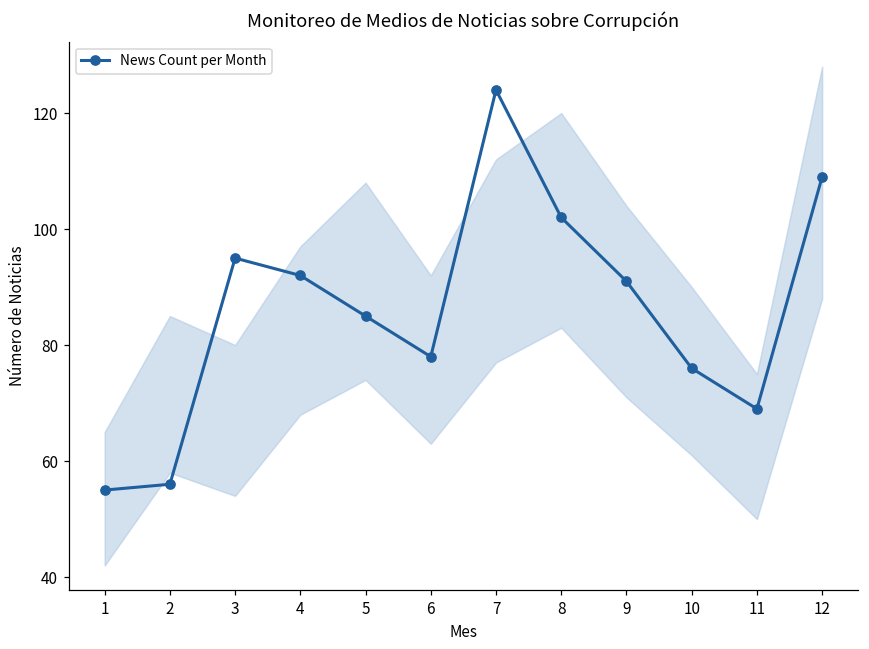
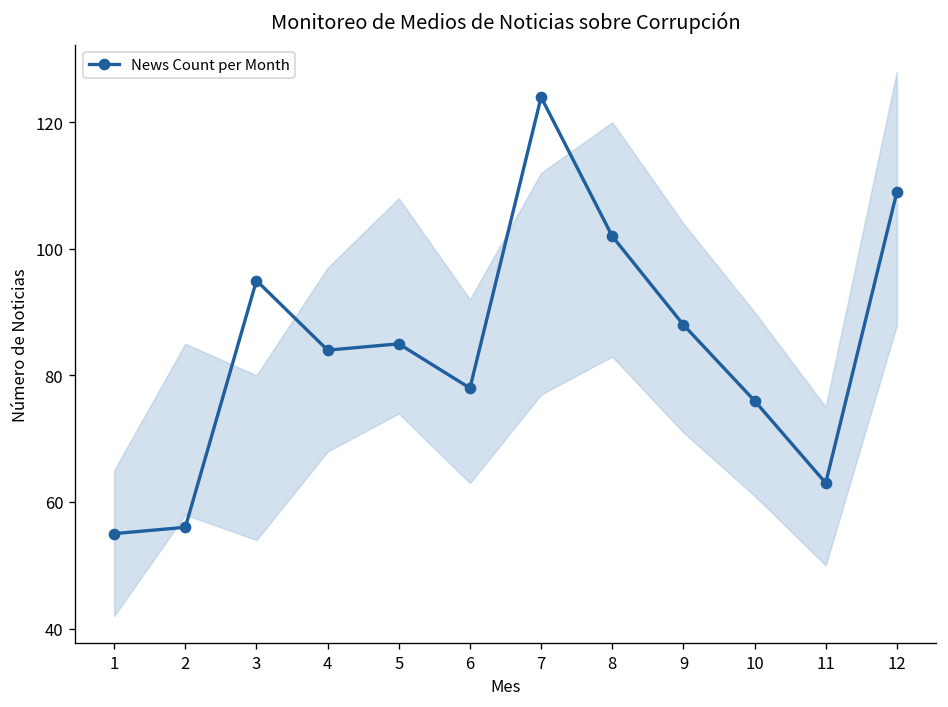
  {
    "News Count per Month": {
      "1": 55,
      "2": 56,
      "3": 95,
-     "4": 92,
+     "4": 84,
      "5": 85,
      "6": 78,
      "7": 124,
      "8": 102,
-     "9": 91,
+     "9": 88,
      "10": 76,
-     "11": 69,
+     "11": 63,
      "12": 109
    }
  }
